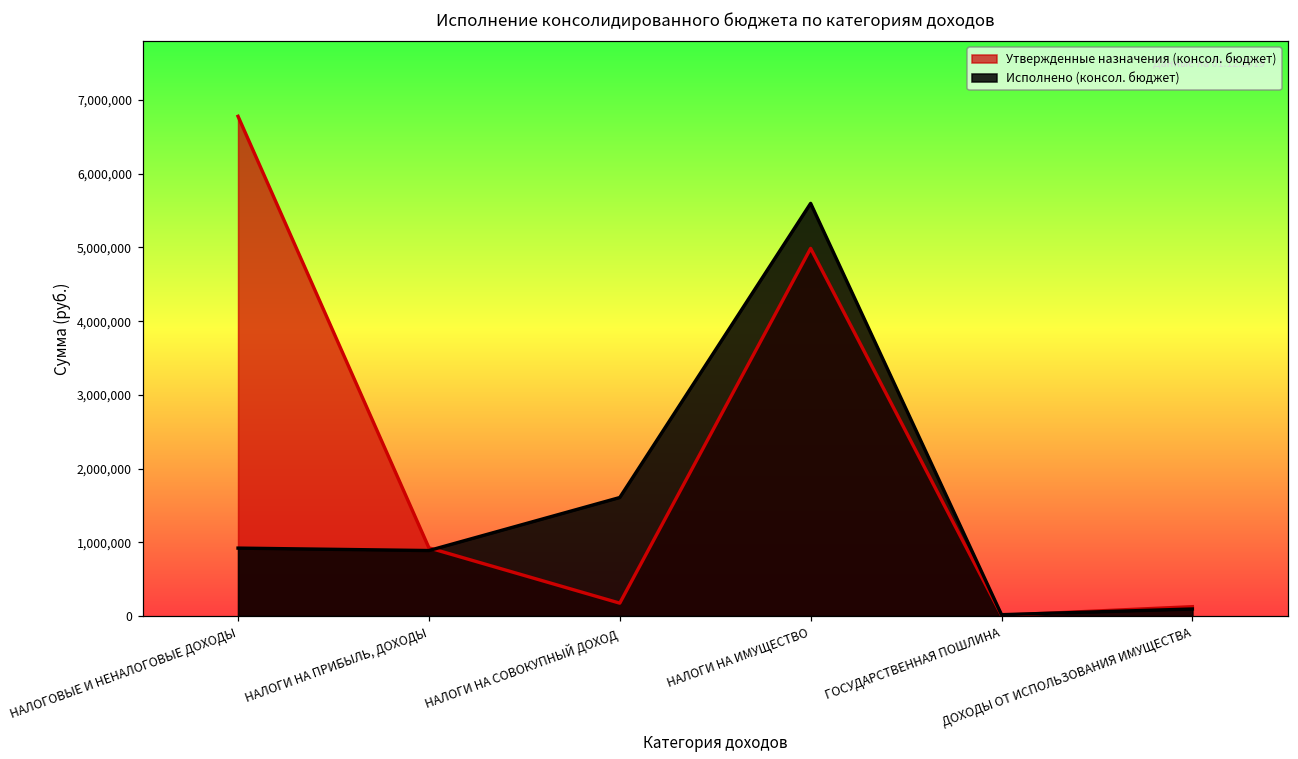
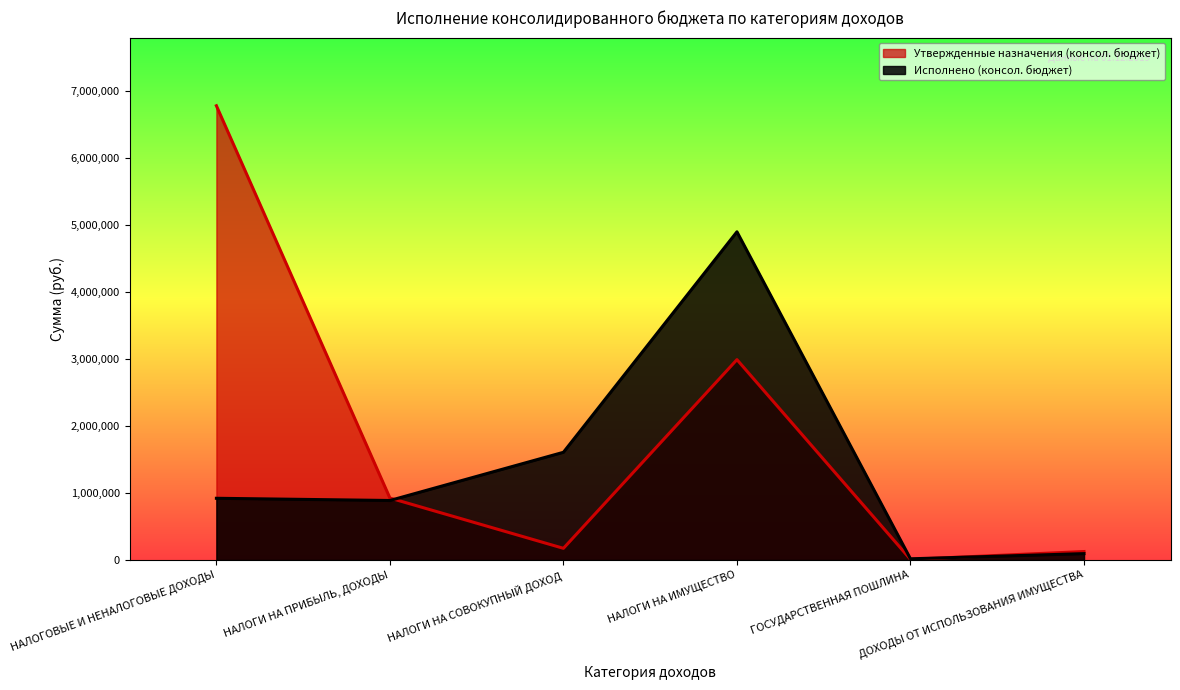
  {
    "Утвержденные назначения (консол. бюджет)": {
      "НАЛОГОВЫЕ И НЕНАЛОГОВЫЕ ДОХОДЫ": "6,800,000",
      "НАЛОГИ НА СОВОКУПНЫЙ ДОХОД": "200,000",
-     "НАЛОГИ НА ИМУЩЕСТВО": "5,000,000"
+     "НАЛОГИ НА ИМУЩЕСТВО": "3,000,000"
    },
    "Исполнено (консол. бюджет)": {
      "НАЛОГОВЫЕ И НЕНАЛОГОВЫЕ ДОХОДЫ": "900,000",
      "НАЛОГИ НА СОВОКУПНЫЙ ДОХОД": "1,600,000",
-     "НАЛОГИ НА ИМУЩЕСТВО": "5,600,000"
+     "НАЛОГИ НА ИМУЩЕСТВО": "4,900,000"
    }
  }
